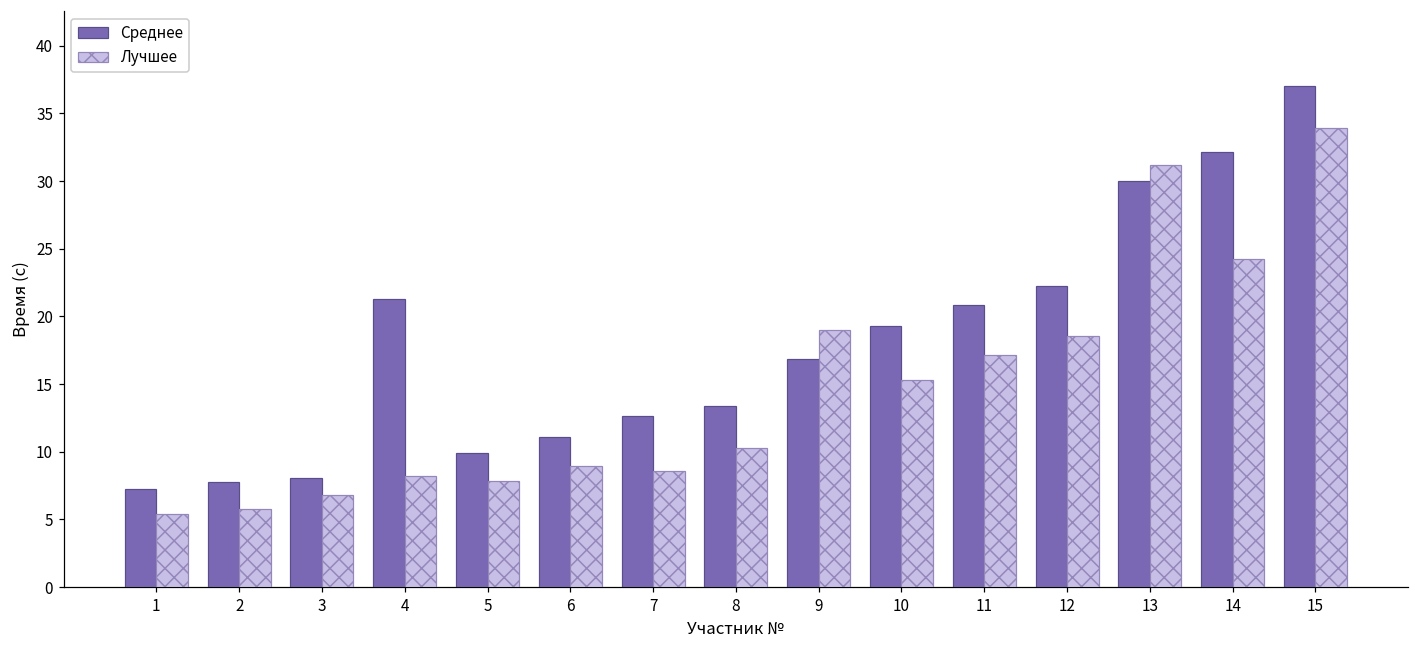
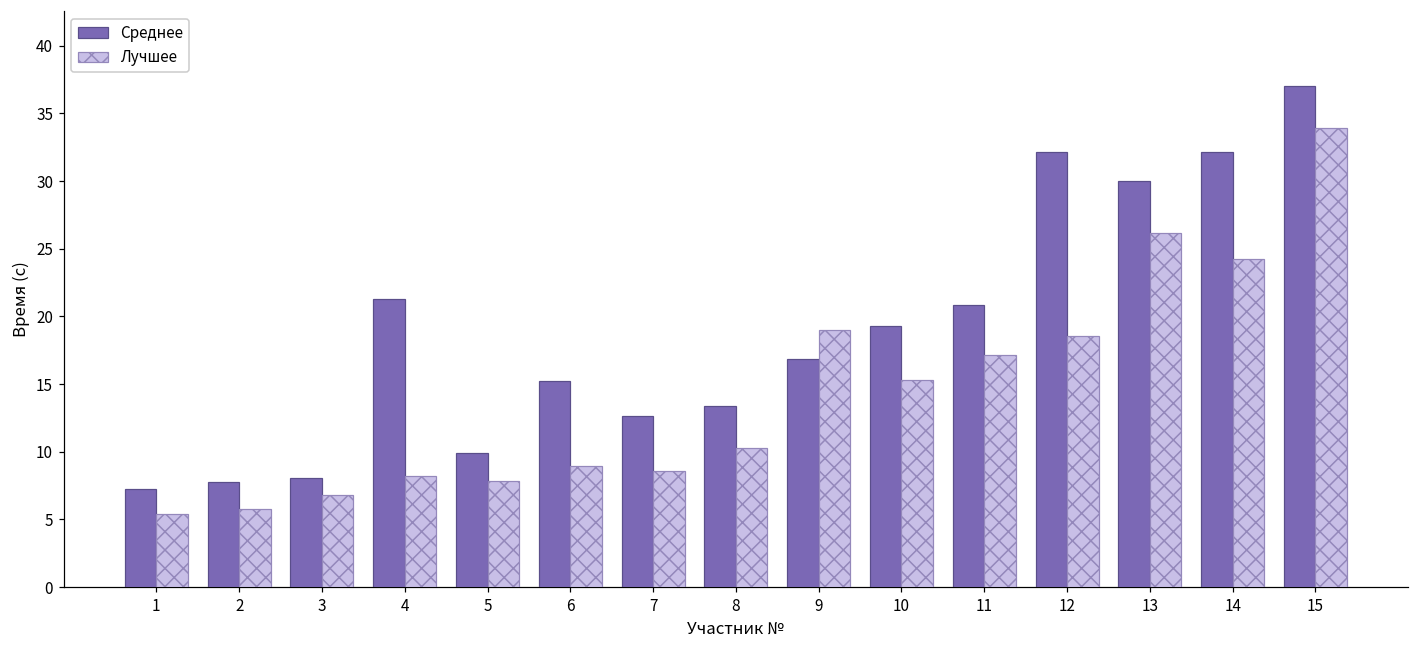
  {
    "Среднее": {
      "1": 7.3,
      "2": 7.8,
      "3": 8.1,
      "4": 21.3,
      "5": 9.9,
-     "6": 11.1,
+     "6": 15.3,
      "7": 12.6,
      "8": 13.4,
      "9": 16.9,
      "10": 19.3,
      "11": 20.8,
-     "12": 22.2,
+     "12": 32.2,
      "13": 30.0,
      "14": 32.1,
      "15": 37.0
    },
    "Лучшее": {
      "1": 5.4,
      "2": 5.8,
      "3": 6.8,
      "4": 8.2,
      "5": 7.8,
      "6": 8.9,
      "7": 8.6,
      "8": 10.3,
      "9": 19.0,
      "10": 15.3,
      "11": 17.2,
      "12": 18.5,
-     "13": 31.2,
+     "13": 26.1,
      "14": 24.3,
      "15": 33.9
    }
  }
